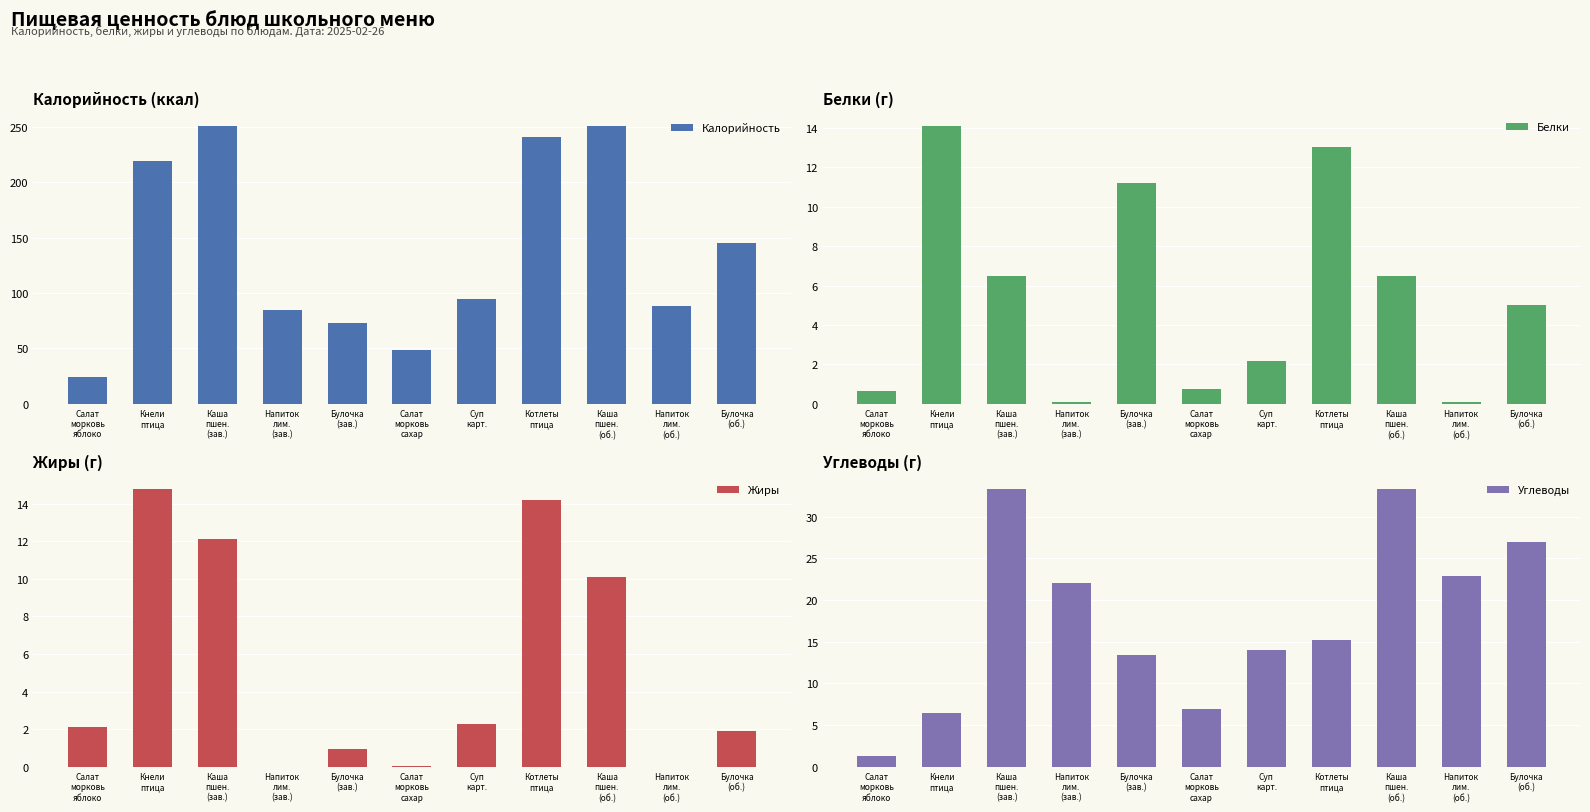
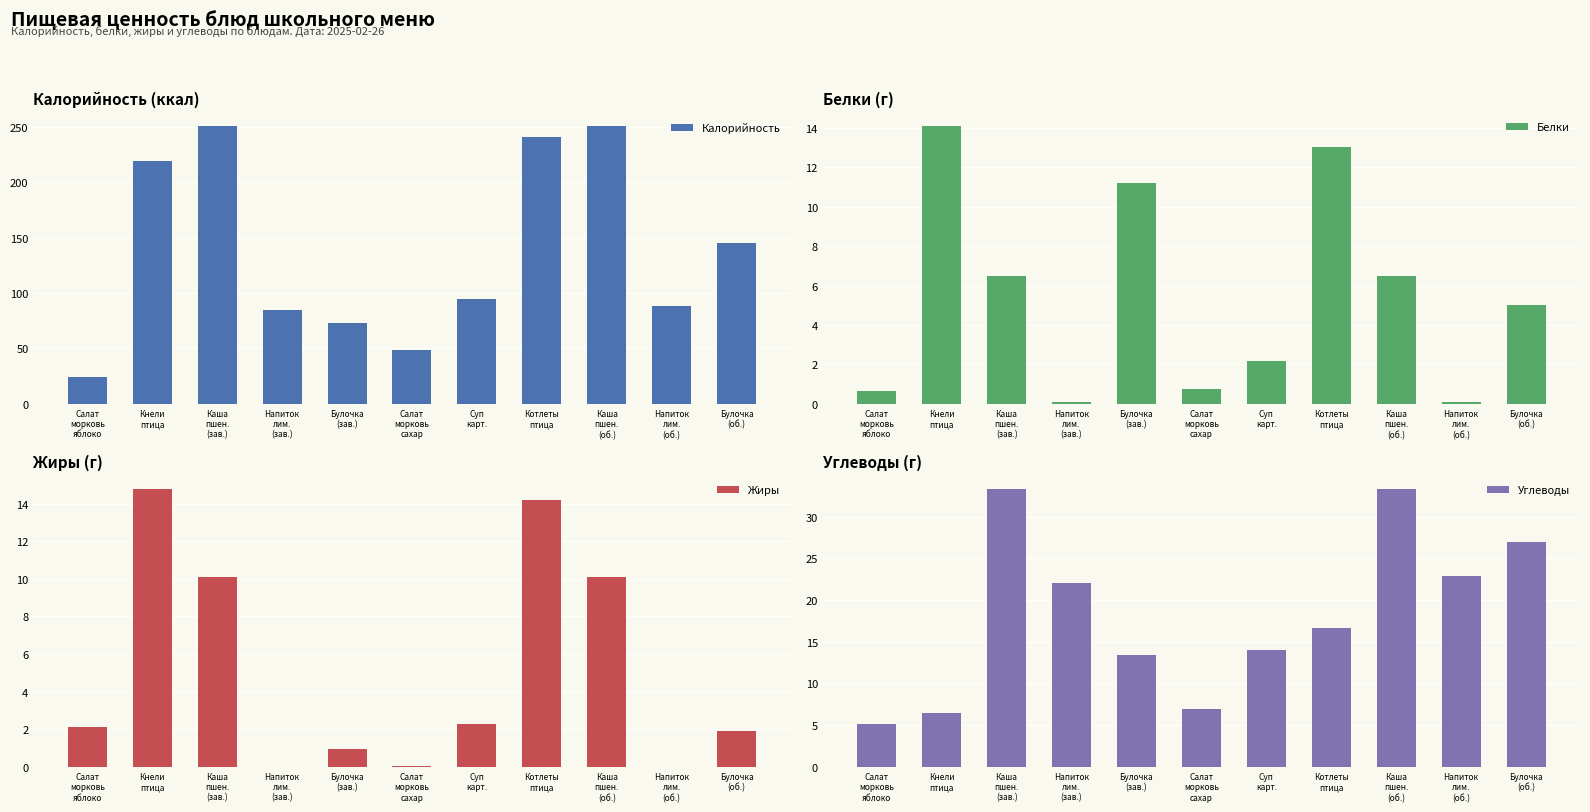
  {
    "Калорийность (ккал)": {
      "Салат морковь яблоко": 24,
      "Кнели птица": 220,
      "Каша пшен. (зав.)": 251,
      "Напиток лим. (зав.)": 85,
      "Булочка (зав.)": 73,
      "Салат морковь сахар": 49,
      "Суп карт.": 95,
      "Котлеты птица": 241,
      "Каша пшен. (об.)": 251,
      "Напиток лим. (об.)": 88,
      "Булочка (об.)": 145
    },
    "Белки (г)": {
      "Салат морковь яблоко": 0.6,
      "Кнели птица": 14.1,
      "Каша пшен. (зав.)": 6.5,
      "Булочка (зав.)": 11.2,
      "Салат морковь сахар": 0.7,
      "Суп карт.": 2.2,
      "Котлеты птица": 13.0,
      "Каша пшен. (об.)": 6.5,
      "Булочка (об.)": 5.0
    },
    "Жиры (г)": {
      "Салат морковь яблоко": 2.1,
      "Кнели птица": 14.8,
-     "Каша пшен. (зав.)": 12.1,
+     "Каша пшен. (зав.)": 10.1,
      "Напиток лим. (зав.)": 0.0,
      "Булочка (зав.)": 1.0,
      "Суп карт.": 2.3,
      "Котлеты птица": 14.2,
      "Каша пшен. (об.)": 10.1,
      "Напиток лим. (об.)": 0.0,
      "Булочка (об.)": 1.9
    },
    "Углеводы (г)": {
-     "Салат морковь яблоко": 1,
+     "Салат морковь яблоко": 5,
      "Кнели птица": 6,
      "Каша пшен. (зав.)": 33,
      "Напиток лим. (зав.)": 22,
      "Булочка (зав.)": 13,
      "Салат морковь сахар": 7,
      "Суп карт.": 14,
-     "Котлеты птица": 15,
+     "Котлеты птица": 17,
      "Каша пшен. (об.)": 33,
      "Напиток лим. (об.)": 23,
      "Булочка (об.)": 27
    }
  }
